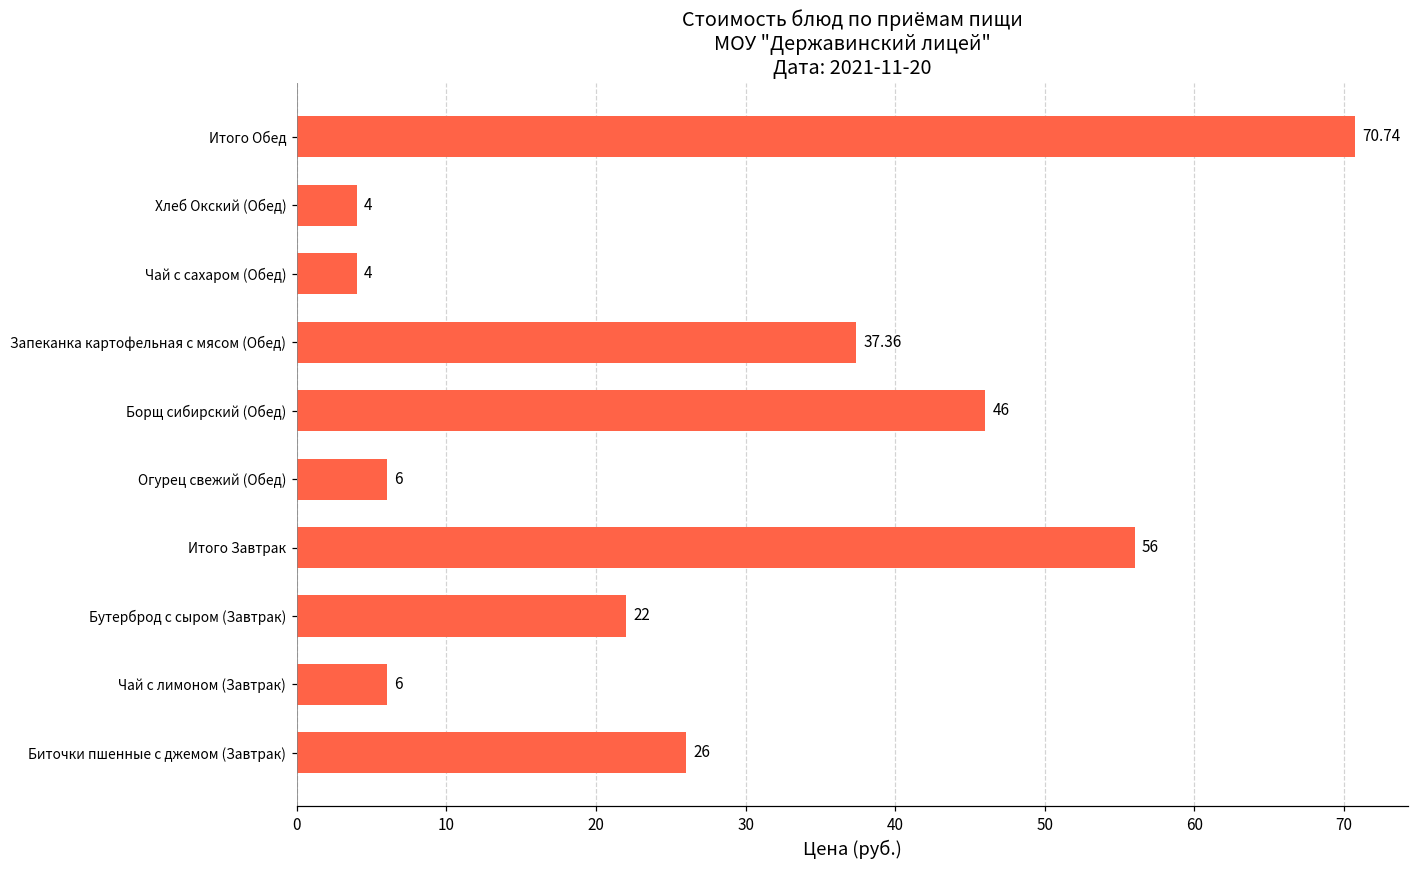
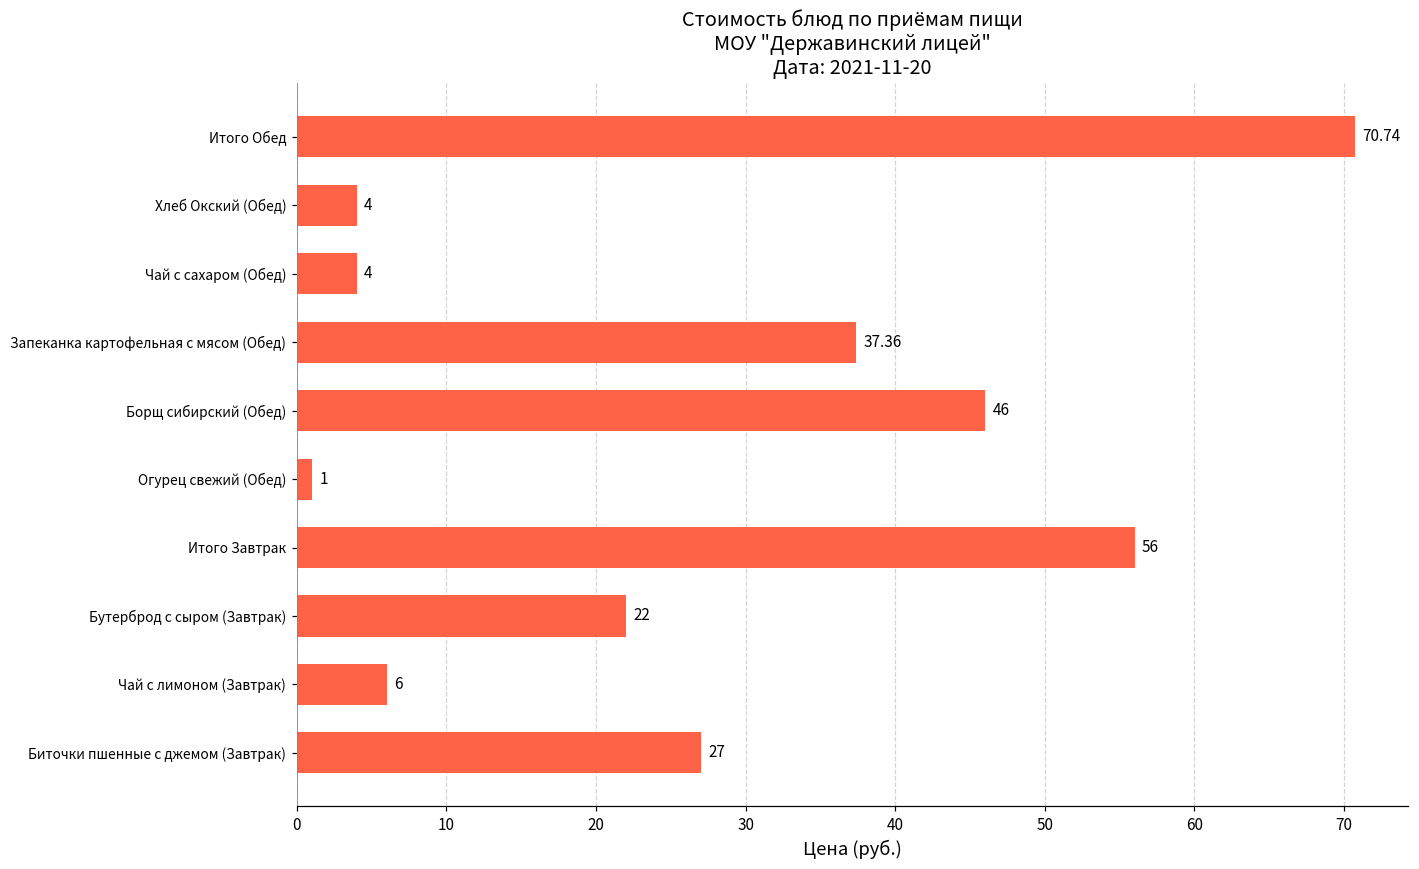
  {
    "Итого Обед": 70.74,
    "Хлеб Окский (Обед)": 4,
    "Чай с сахаром (Обед)": 4,
    "Запеканка картофельная с мясом (Обед)": 37.36,
    "Борщ сибирский (Обед)": 46,
-   "Огурец свежий (Обед)": 6,
+   "Огурец свежий (Обед)": 1,
    "Итого Завтрак": 56,
    "Бутерброд с сыром (Завтрак)": 22,
    "Чай с лимоном (Завтрак)": 6,
-   "Биточки пшенные с джемом (Завтрак)": 26
+   "Биточки пшенные с джемом (Завтрак)": 27
  }
